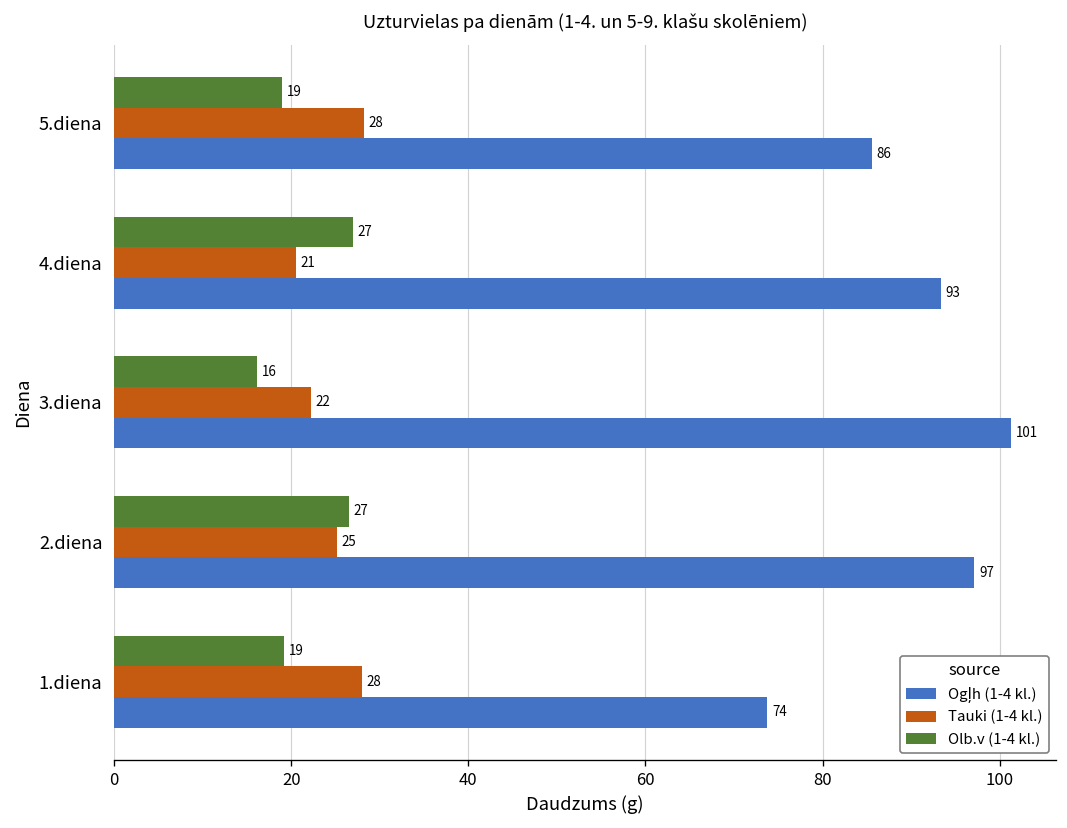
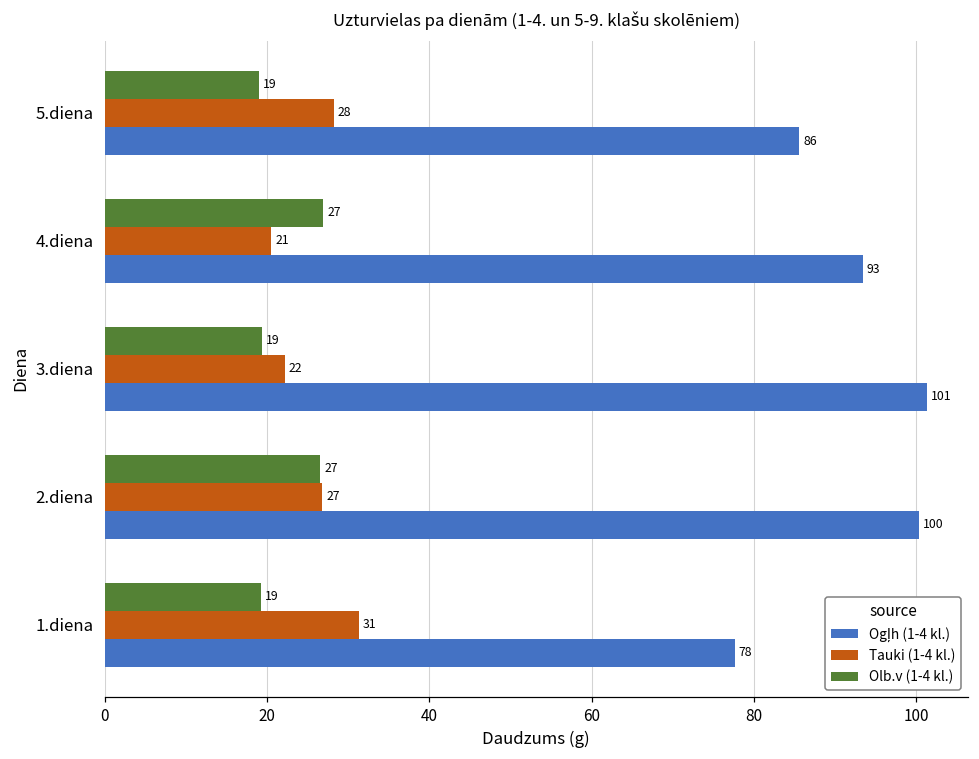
  {
    "Ogļh (1-4 kl.)": {
      "5.diena": 86,
      "4.diena": 93,
      "3.diena": 101,
-     "2.diena": 97,
-     "1.diena": 74
+     "2.diena": 100,
+     "1.diena": 78
    },
    "Tauki (1-4 kl.)": {
      "5.diena": 28,
      "4.diena": 21,
      "3.diena": 22,
-     "2.diena": 25,
-     "1.diena": 28
+     "2.diena": 27,
+     "1.diena": 31
    },
    "Olb.v (1-4 kl.)": {
      "5.diena": 19,
      "4.diena": 27,
-     "3.diena": 16,
+     "3.diena": 19,
      "2.diena": 27,
      "1.diena": 19
    }
  }
